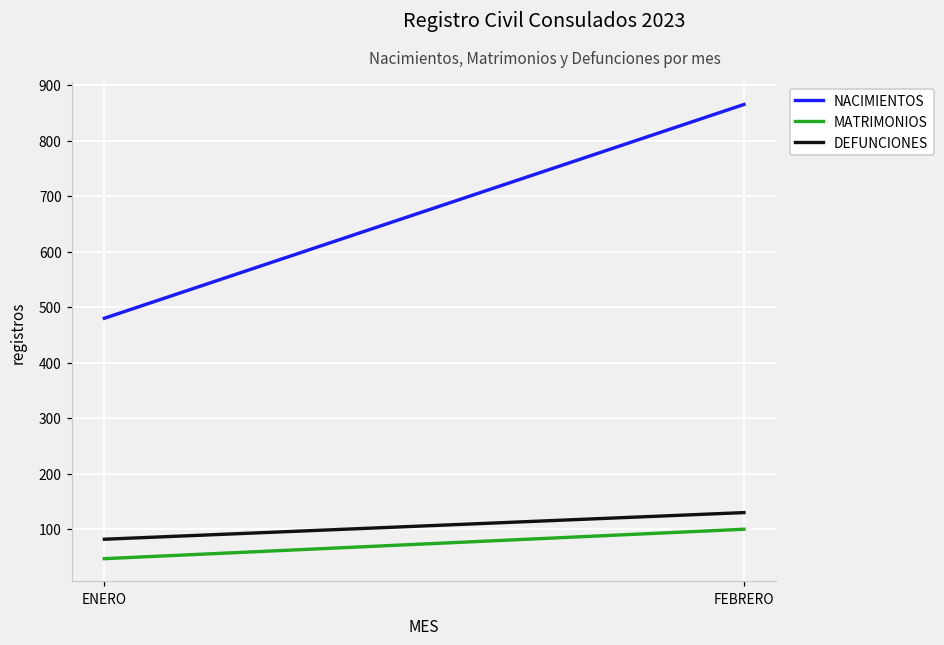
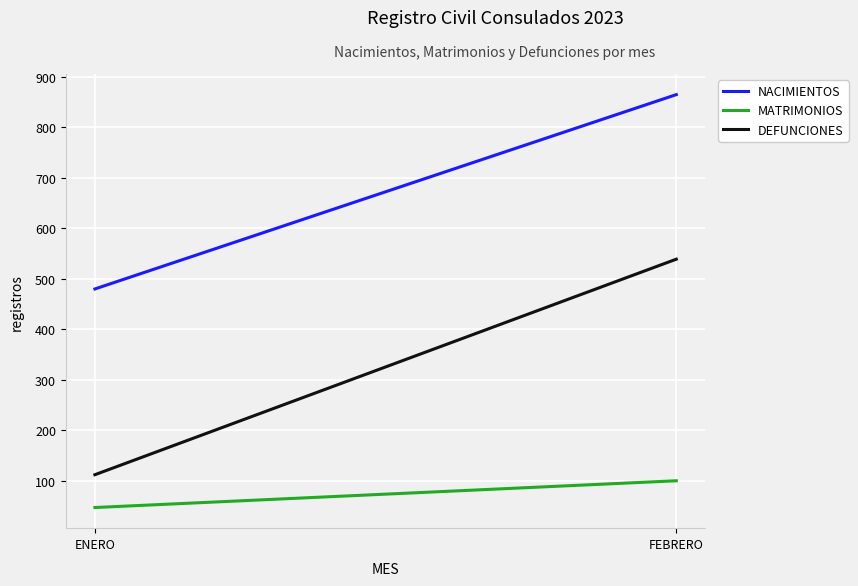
  {
    "NACIMIENTOS": {
      "ENERO": 480,
      "FEBRERO": 870
    },
    "MATRIMONIOS": {
      "ENERO": 50,
      "FEBRERO": 100
    },
    "DEFUNCIONES": {
-     "ENERO": 80,
-     "FEBRERO": 130
+     "ENERO": 110,
+     "FEBRERO": 540
    }
  }
